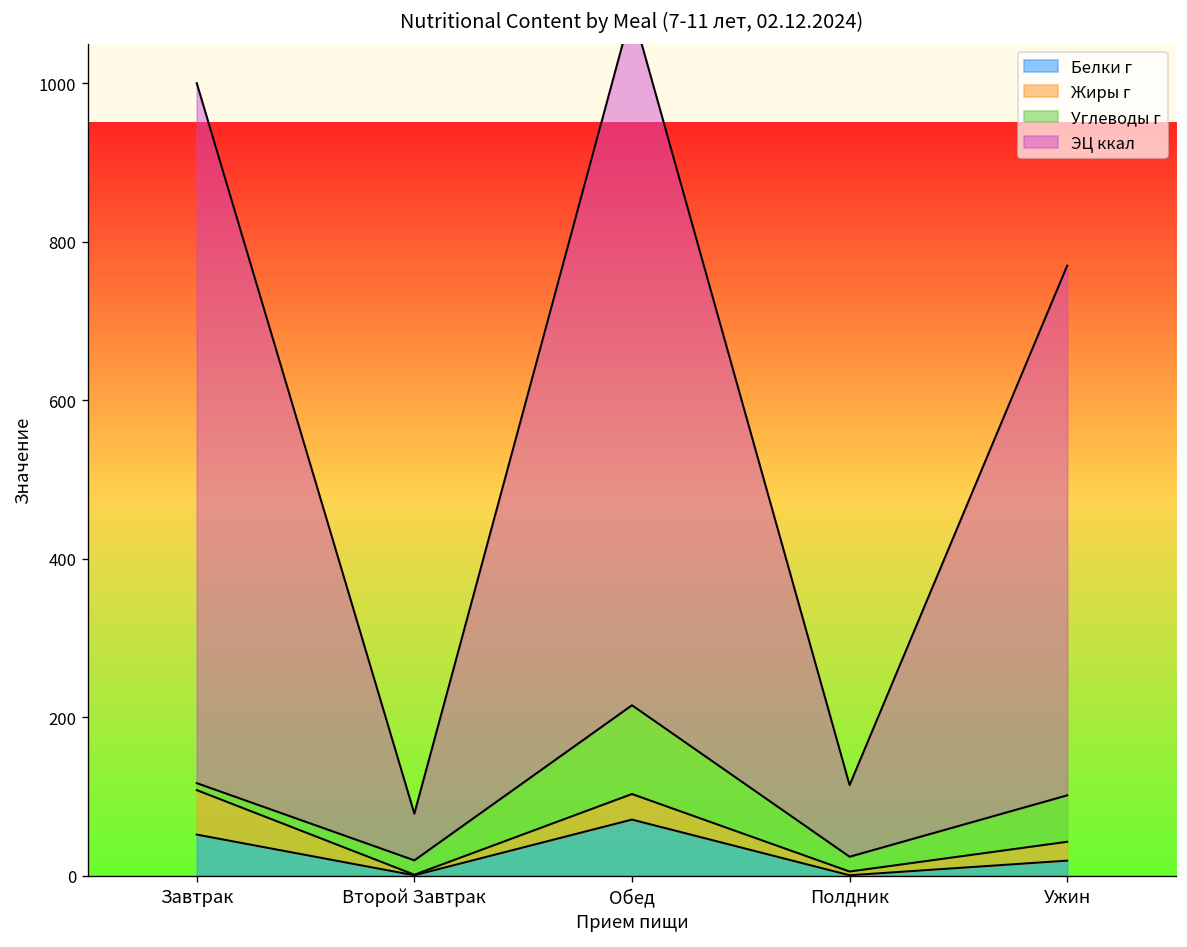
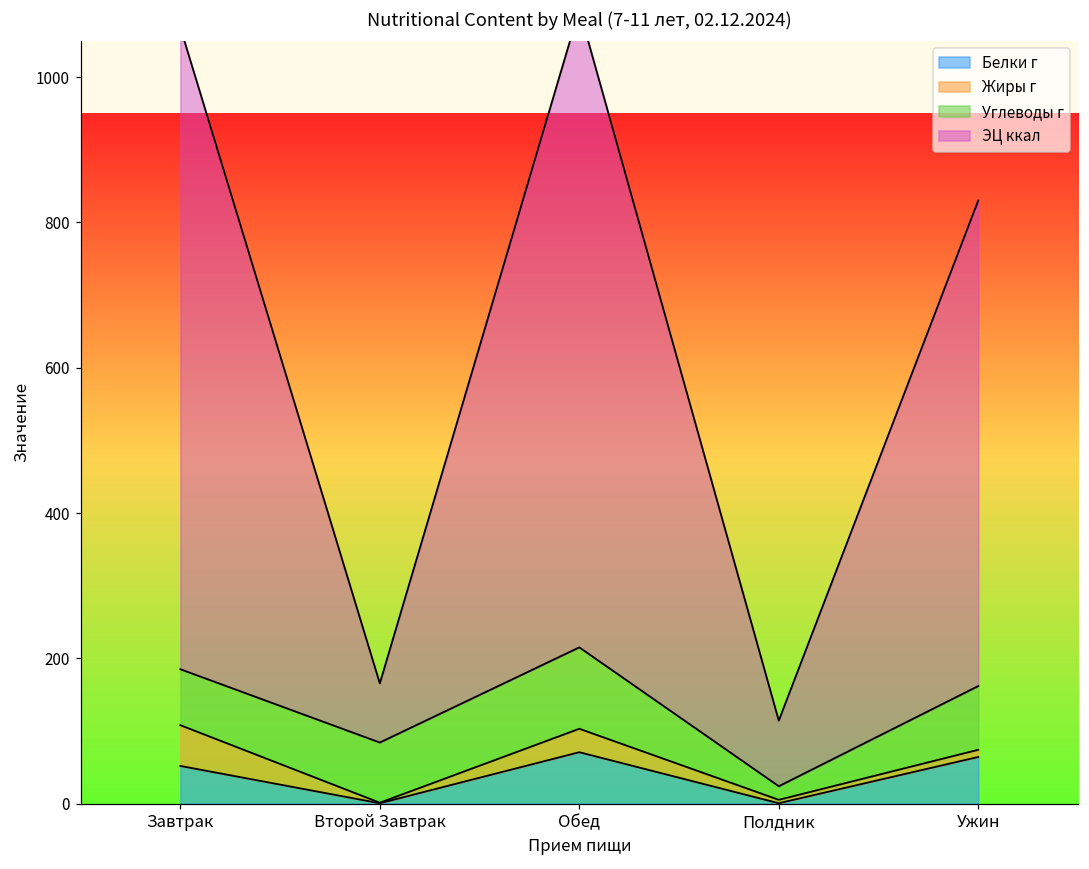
  {
    "Белки г": {
      "Завтрак": 50,
      "Обед": 70,
      "Полдник": 0,
-     "Ужин": 20
+     "Ужин": 60
    },
    "Жиры г": {
      "Завтрак": 60,
      "Обед": 30,
      "Полдник": 0,
-     "Ужин": 20
+     "Ужин": 10
    },
    "Углеводы г": {
-     "Завтрак": 10,
-     "Второй Завтрак": 20,
+     "Завтрак": 80,
+     "Второй Завтрак": 80,
      "Обед": 110,
      "Полдник": 20,
-     "Ужин": 60
+     "Ужин": 90
    },
    "ЭЦ ккал": {
-     "Второй Завтрак": 60,
+     "Второй Завтрак": 80,
      "Полдник": 90,
      "Ужин": 670
    }
  }
